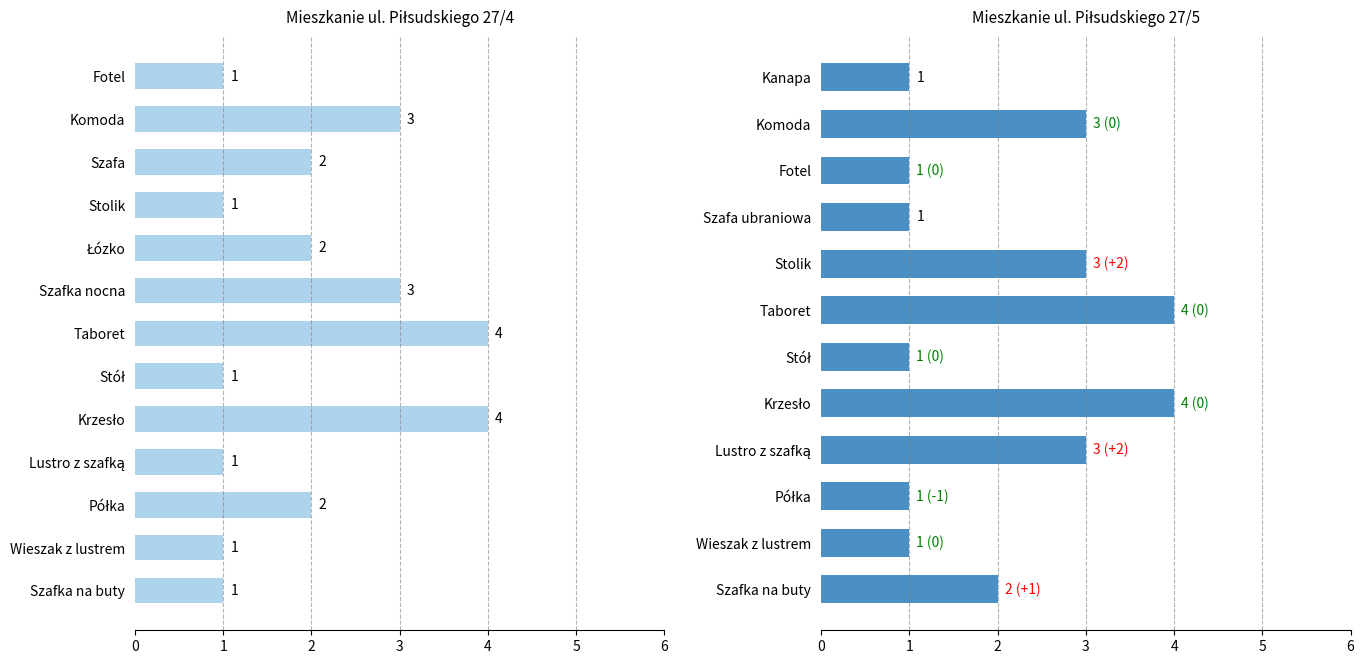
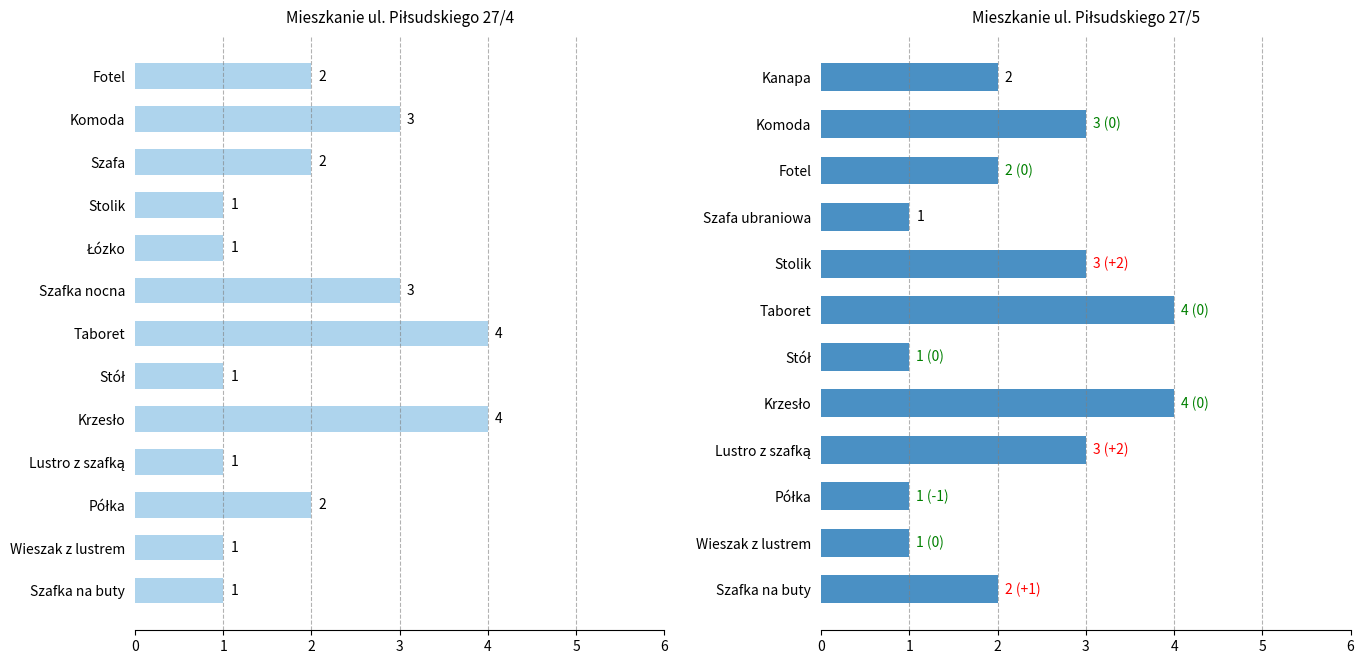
  {
    "Mieszkanie ul. Piłsudskiego 27/4": {
-     "Fotel": 1,
+     "Fotel": 2,
      "Komoda": 3,
      "Szafa": 2,
      "Stolik": 1,
-     "Łózko": 2,
+     "Łózko": 1,
      "Szafka nocna": 3,
      "Taboret": 4,
      "Stół": 1,
      "Krzesło": 4,
      "Lustro z szafką": 1,
      "Półka": 2,
      "Wieszak z lustrem": 1,
      "Szafka na buty": 1
    },
    "Mieszkanie ul. Piłsudskiego 27/5": {
-     "Kanapa": 1,
+     "Kanapa": 2,
      "Komoda": 3,
-     "Fotel": 1,
+     "Fotel": 2,
      "Szafa ubraniowa": 1,
      "Stolik": 3,
      "Taboret": 4,
      "Stół": 1,
      "Krzesło": 4,
      "Lustro z szafką": 3,
      "Półka": 1,
      "Wieszak z lustrem": 1,
      "Szafka na buty": 2
    }
  }
